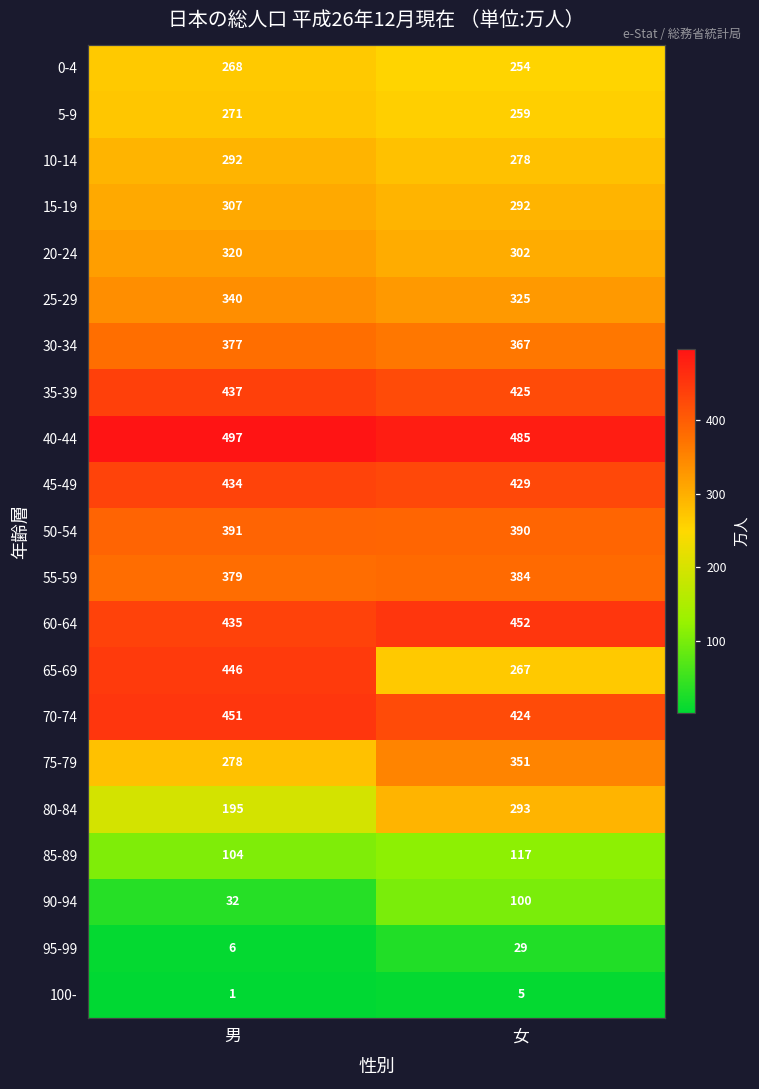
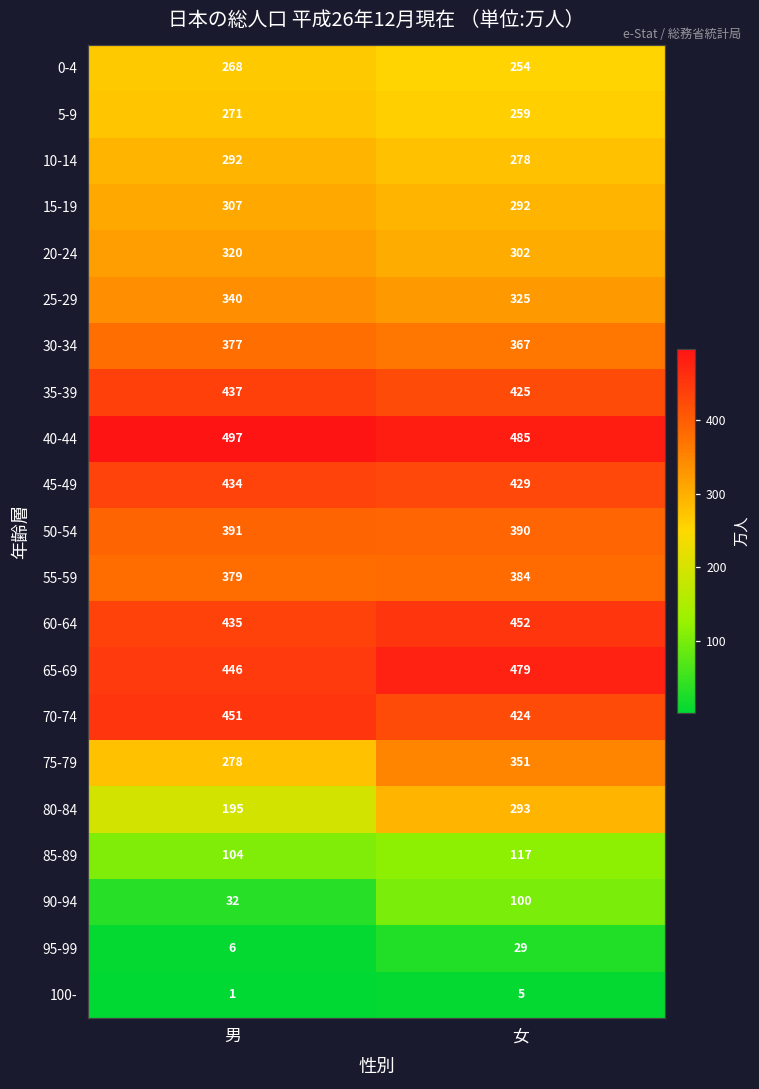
  {
    "0-4": {
      "男": 268,
      "女": 254
    },
    "5-9": {
      "男": 271,
      "女": 259
    },
    "10-14": {
      "男": 292,
      "女": 278
    },
    "15-19": {
      "男": 307,
      "女": 292
    },
    "20-24": {
      "男": 320,
      "女": 302
    },
    "25-29": {
      "男": 340,
      "女": 325
    },
    "30-34": {
      "男": 377,
      "女": 367
    },
    "35-39": {
      "男": 437,
      "女": 425
    },
    "40-44": {
      "男": 497,
      "女": 485
    },
    "45-49": {
      "男": 434,
      "女": 429
    },
    "50-54": {
      "男": 391,
      "女": 390
    },
    "55-59": {
      "男": 379,
      "女": 384
    },
    "60-64": {
      "男": 435,
      "女": 452
    },
    "65-69": {
      "男": 446,
-     "女": 267
+     "女": 479
    },
    "70-74": {
      "男": 451,
      "女": 424
    },
    "75-79": {
      "男": 278,
      "女": 351
    },
    "80-84": {
      "男": 195,
      "女": 293
    },
    "85-89": {
      "男": 104,
      "女": 117
    },
    "90-94": {
      "男": 32,
      "女": 100
    },
    "95-99": {
      "男": 6,
      "女": 29
    },
    "100-": {
      "男": 1,
      "女": 5
    }
  }
